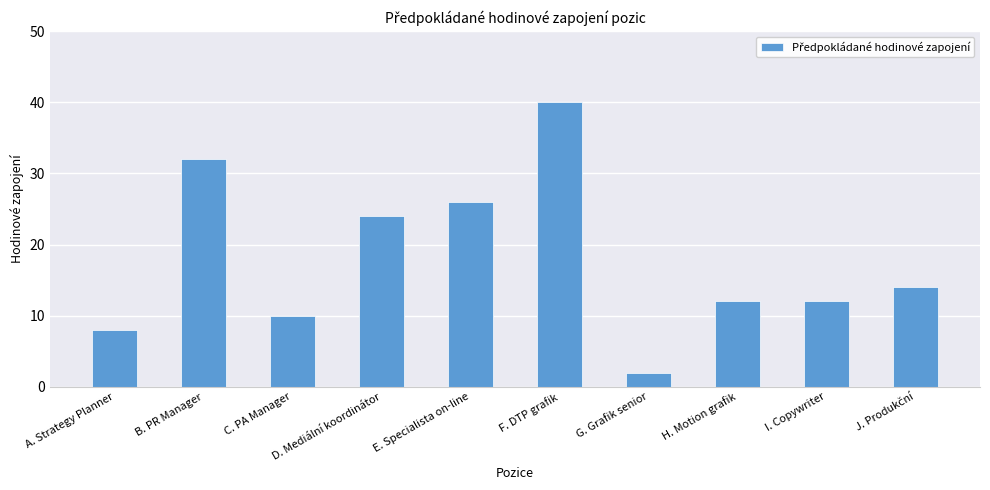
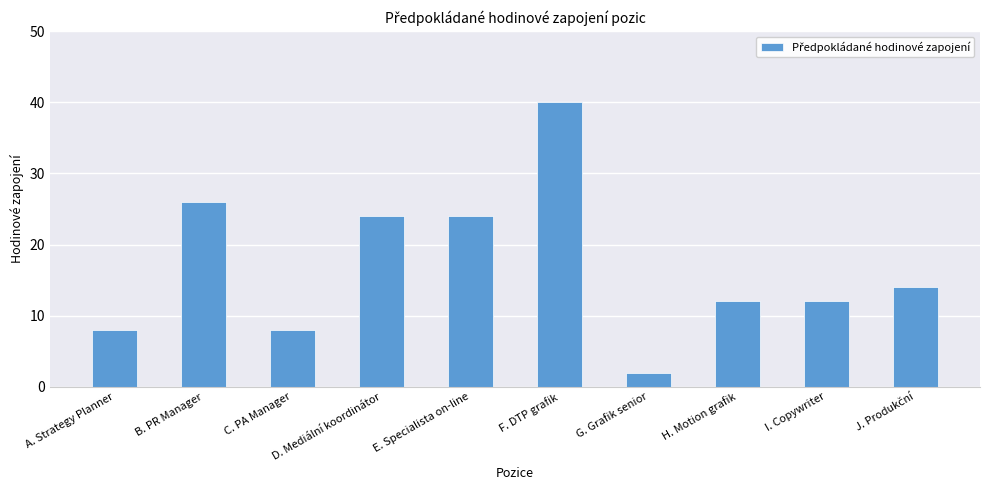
  {
    "A. Strategy Planner": 8,
-   "B. PR Manager": 32,
-   "C. PA Manager": 10,
+   "B. PR Manager": 26,
+   "C. PA Manager": 8,
    "D. Mediální koordinátor": 24,
-   "E. Specialista on-line": 26,
+   "E. Specialista on-line": 24,
    "F. DTP grafik": 40,
    "G. Grafik senior": 2,
    "H. Motion grafik": 12,
    "I. Copywriter": 12,
    "J. Produkční": 14
  }
